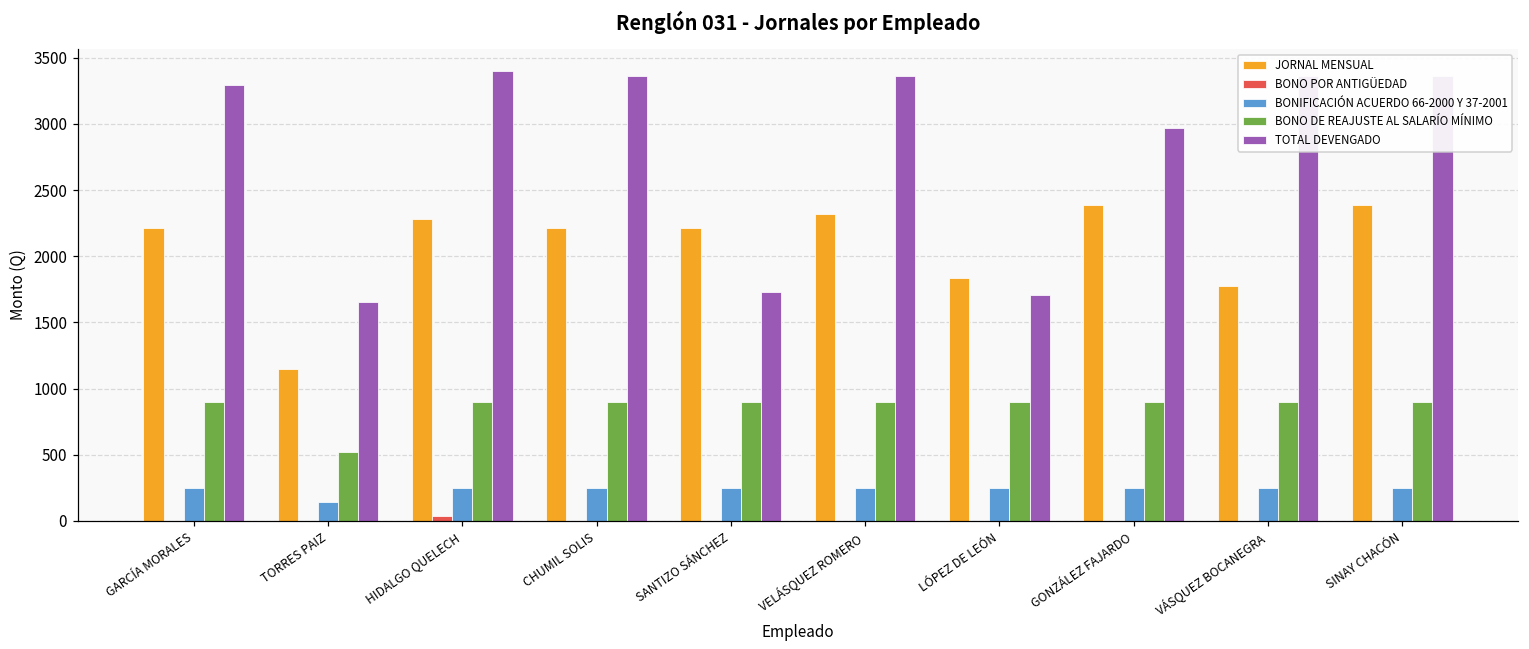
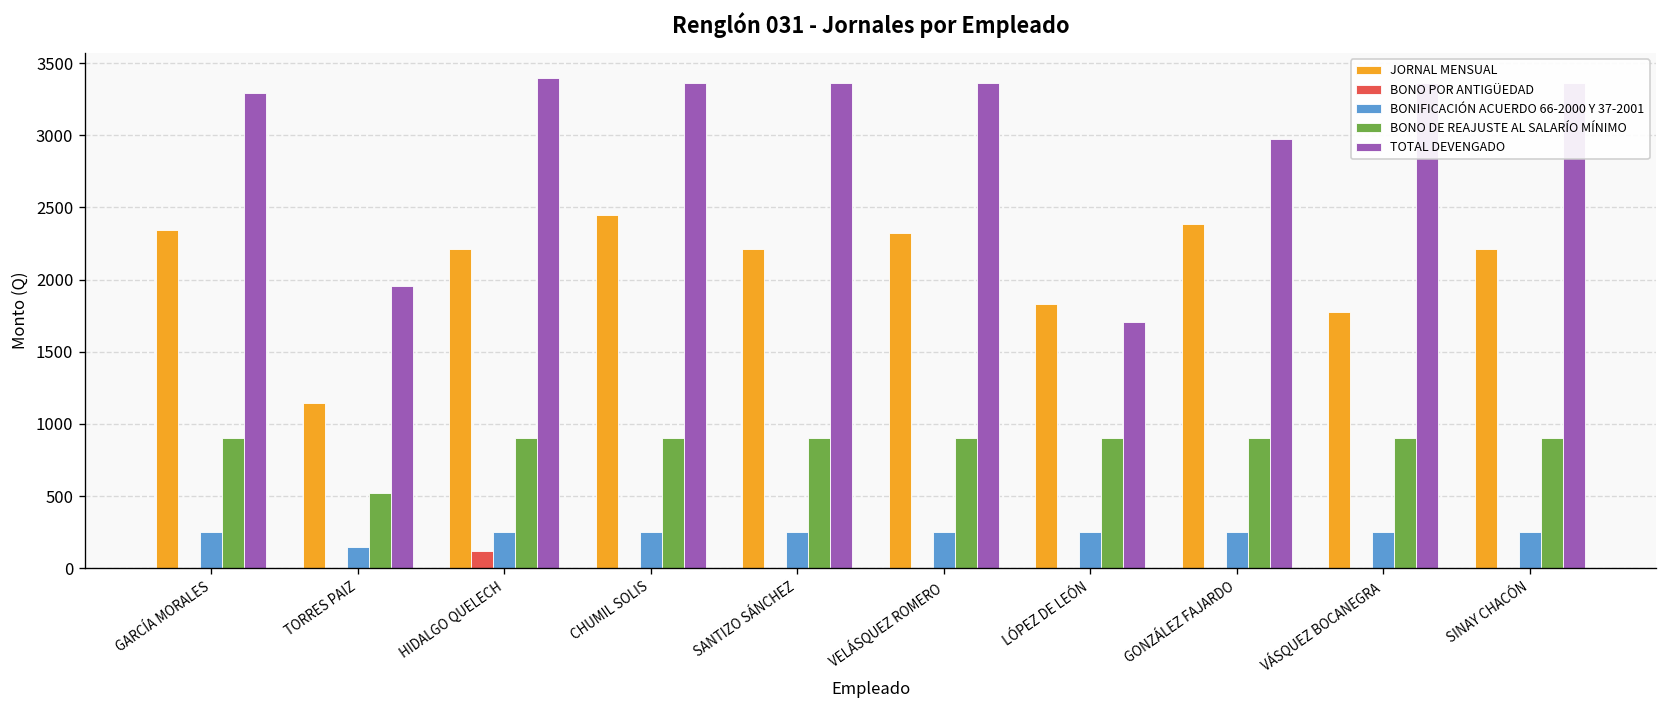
  {
    "JORNAL MENSUAL": {
-     "GARCÍA MORALES": 2210,
+     "GARCÍA MORALES": 2340,
      "TORRES PAIZ": 1150,
-     "HIDALGO QUELECH": 2280,
-     "CHUMIL SOLIS": 2210,
+     "HIDALGO QUELECH": 2210,
+     "CHUMIL SOLIS": 2450,
      "SANTIZO SÁNCHEZ": 2210,
      "VELÁSQUEZ ROMERO": 2320,
      "LÓPEZ DE LEÓN": 1830,
      "GONZÁLEZ FAJARDO": 2390,
      "VÁSQUEZ BOCANEGRA": 1770,
-     "SINAY CHACÓN": 2390
+     "SINAY CHACÓN": 2210
    },
    "BONO POR ANTIGÜEDAD": {
      "GARCÍA MORALES": 0,
      "TORRES PAIZ": 0,
-     "HIDALGO QUELECH": 40,
+     "HIDALGO QUELECH": 120,
      "CHUMIL SOLIS": 0,
      "SANTIZO SÁNCHEZ": 0,
      "VELÁSQUEZ ROMERO": 0,
      "LÓPEZ DE LEÓN": 0,
      "GONZÁLEZ FAJARDO": 0,
      "VÁSQUEZ BOCANEGRA": 0,
      "SINAY CHACÓN": 0
    },
    "BONIFICACIÓN ACUERDO 66-2000 Y 37-2001": {
      "GARCÍA MORALES": 250,
      "TORRES PAIZ": 150,
      "HIDALGO QUELECH": 250,
      "CHUMIL SOLIS": 250,
      "SANTIZO SÁNCHEZ": 250,
      "VELÁSQUEZ ROMERO": 250,
      "LÓPEZ DE LEÓN": 250,
      "GONZÁLEZ FAJARDO": 250,
      "VÁSQUEZ BOCANEGRA": 250,
      "SINAY CHACÓN": 250
    },
    "BONO DE REAJUSTE AL SALARÍO MÍNIMO": {
      "GARCÍA MORALES": 900,
      "TORRES PAIZ": 520,
      "HIDALGO QUELECH": 900,
      "CHUMIL SOLIS": 900,
      "SANTIZO SÁNCHEZ": 900,
      "VELÁSQUEZ ROMERO": 900,
      "LÓPEZ DE LEÓN": 900,
      "GONZÁLEZ FAJARDO": 900,
      "VÁSQUEZ BOCANEGRA": 900,
      "SINAY CHACÓN": 900
    },
    "TOTAL DEVENGADO": {
      "GARCÍA MORALES": 3290,
-     "TORRES PAIZ": 1650,
+     "TORRES PAIZ": 1950,
      "HIDALGO QUELECH": 3400,
      "CHUMIL SOLIS": 3360,
-     "SANTIZO SÁNCHEZ": 1730,
+     "SANTIZO SÁNCHEZ": 3360,
      "VELÁSQUEZ ROMERO": 3360,
      "LÓPEZ DE LEÓN": 1710,
      "GONZÁLEZ FAJARDO": 2970
    }
  }
